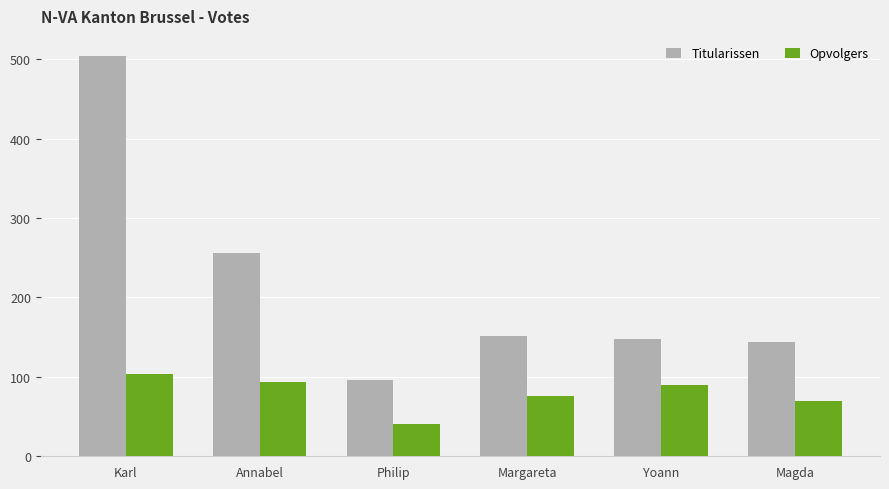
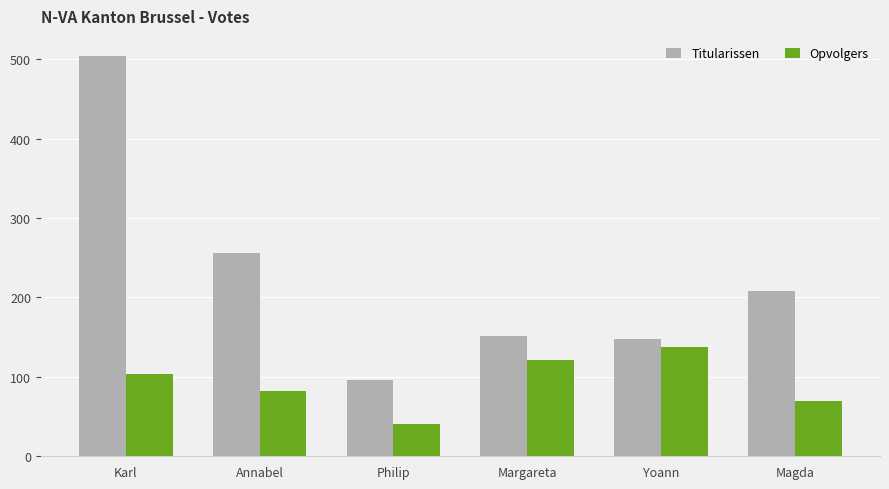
  {
    "Titularissen": {
      "Karl": 500,
      "Annabel": 260,
      "Philip": 100,
      "Margareta": 150,
      "Yoann": 150,
-     "Magda": 140
+     "Magda": 210
    },
    "Opvolgers": {
      "Karl": 100,
-     "Annabel": 90,
+     "Annabel": 80,
      "Philip": 40,
-     "Margareta": 80,
-     "Yoann": 90,
+     "Margareta": 120,
+     "Yoann": 140,
      "Magda": 70
    }
  }
